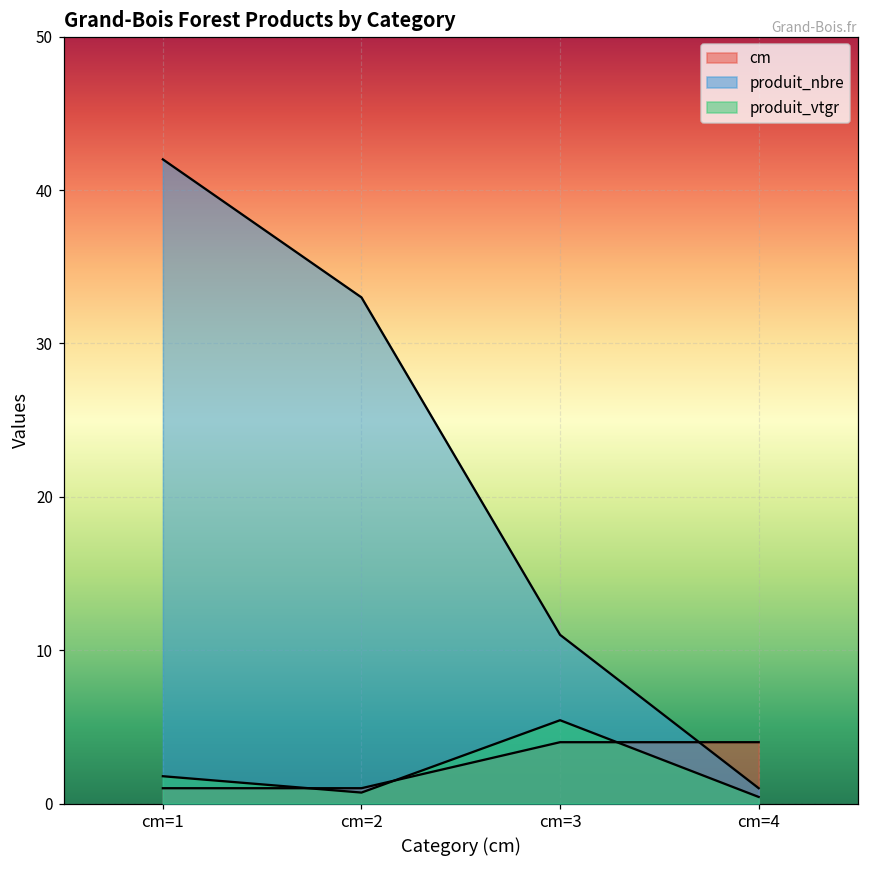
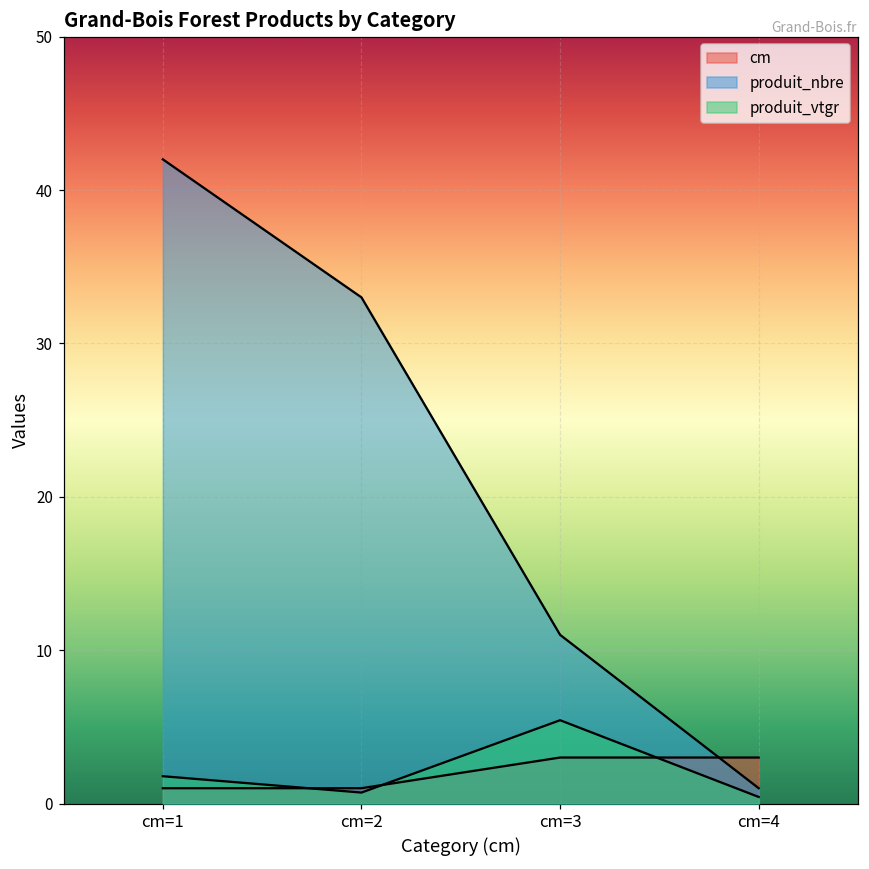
  {
    "cm": {
      "cm=1": 1,
      "cm=2": 1,
-     "cm=3": 4,
-     "cm=4": 4
+     "cm=3": 3,
+     "cm=4": 3
    },
    "produit_nbre": {
      "cm=1": 42,
      "cm=2": 33,
      "cm=3": 11,
      "cm=4": 1
    },
    "produit_vtgr": {
      "cm=1": 1.8,
      "cm=2": 0.7,
      "cm=3": 5.4,
      "cm=4": 0.4
    }
  }
